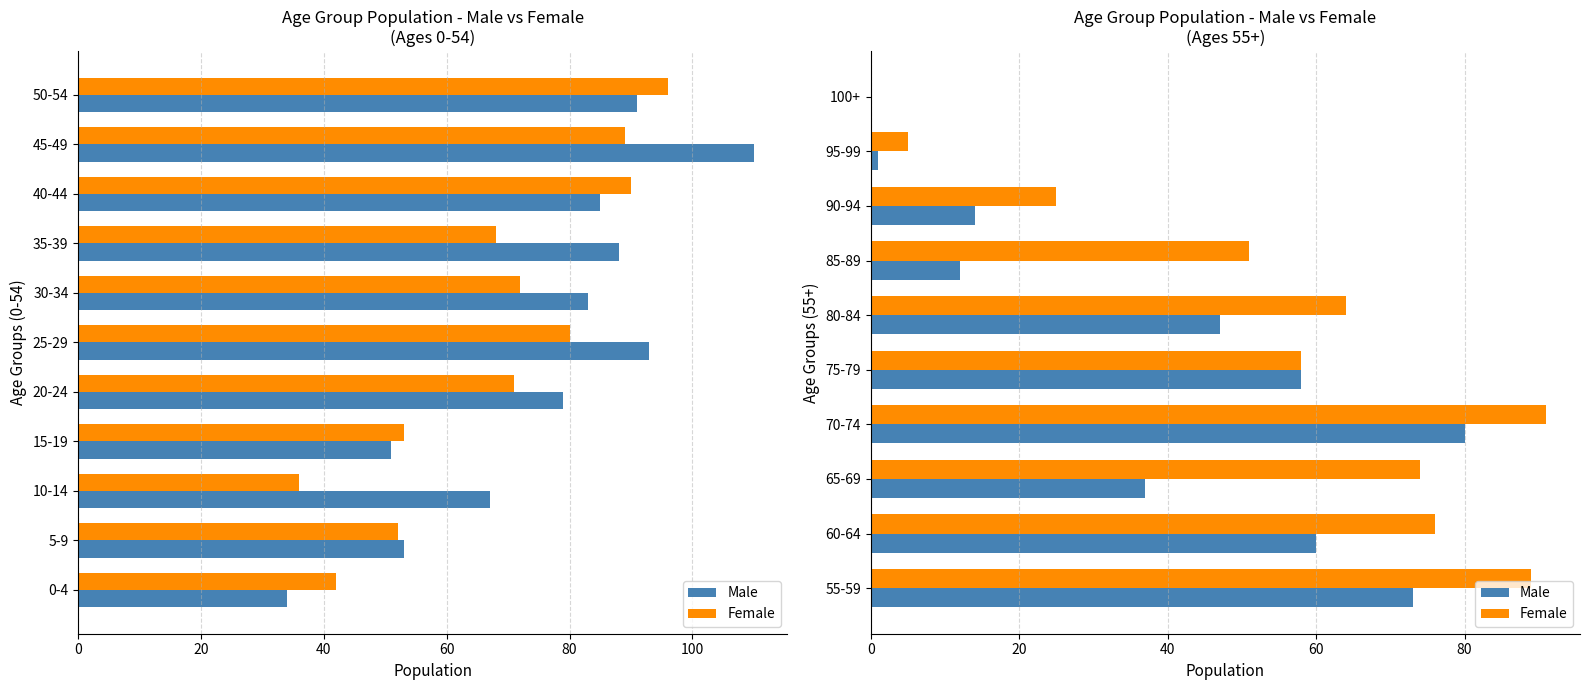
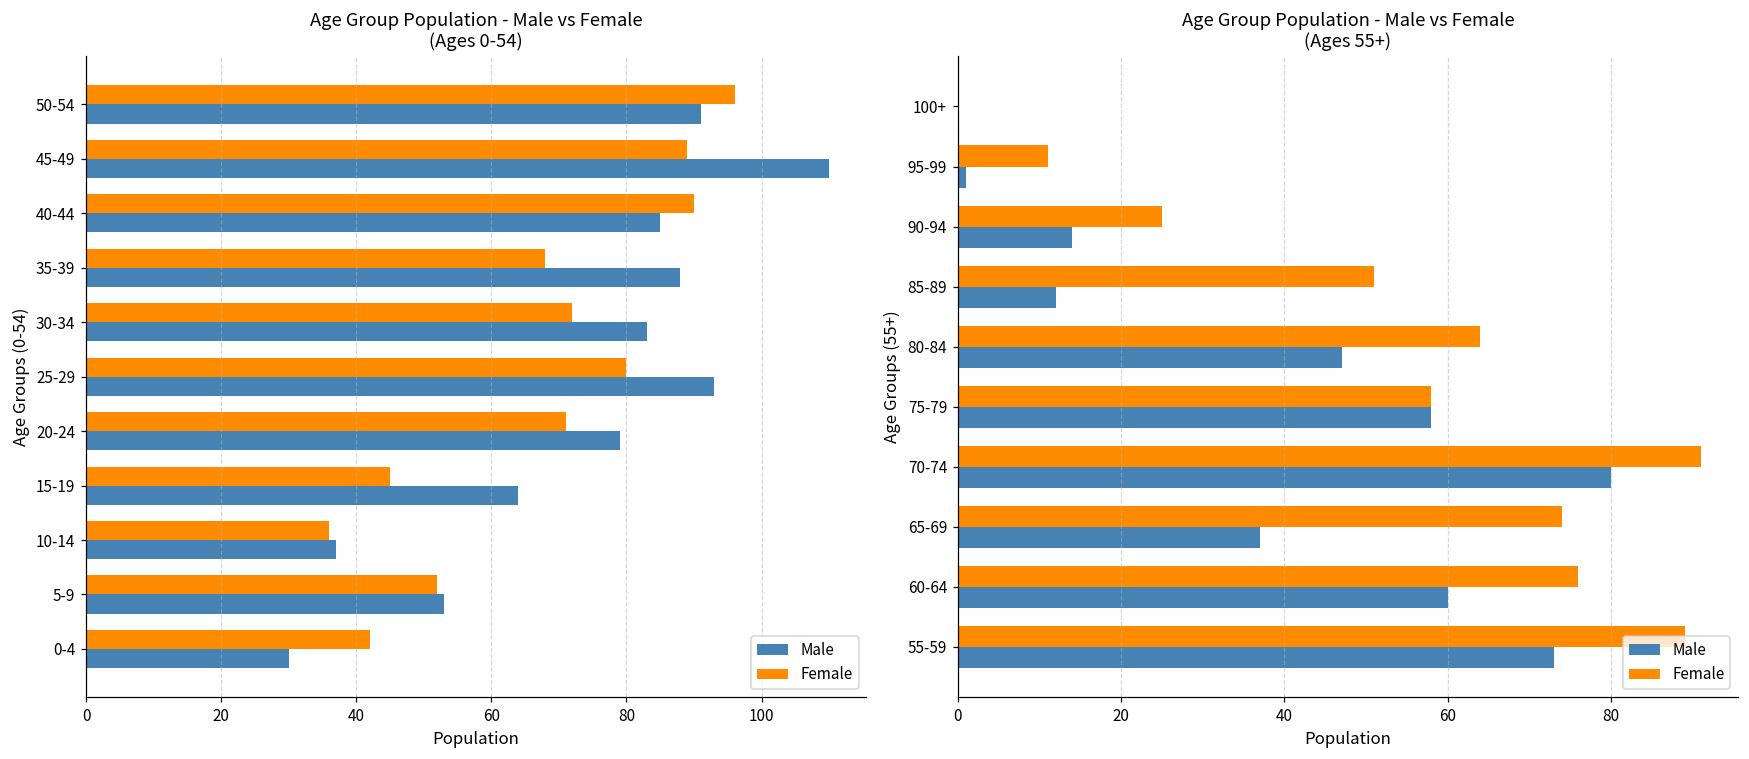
  {
    "Age Group Population - Male vs Female (Ages 0-54)": {
      "Male": {
        "50-54": 91,
        "45-49": 110,
        "40-44": 85,
        "35-39": 88,
        "30-34": 83,
        "25-29": 93,
        "20-24": 79,
-       "15-19": 51,
-       "10-14": 67,
+       "15-19": 64,
+       "10-14": 37,
        "5-9": 53,
-       "0-4": 34
+       "0-4": 30
      },
      "Female": {
        "50-54": 96,
        "45-49": 89,
        "40-44": 90,
        "35-39": 68,
        "30-34": 72,
        "25-29": 80,
        "20-24": 71,
-       "15-19": 53,
+       "15-19": 45,
        "10-14": 36,
        "5-9": 52,
        "0-4": 42
      }
    },
    "Age Group Population - Male vs Female (Ages 55+)": {
      "Male": {
        "100+": 0,
        "95-99": 1,
        "90-94": 14,
        "85-89": 12,
        "80-84": 47,
        "75-79": 58,
        "70-74": 80,
        "65-69": 37,
        "60-64": 60,
        "55-59": 73
      },
      "Female": {
        "100+": 0,
-       "95-99": 5,
+       "95-99": 11,
        "90-94": 25,
        "85-89": 51,
        "80-84": 64,
        "75-79": 58,
        "70-74": 91,
        "65-69": 74,
        "60-64": 76,
        "55-59": 89
      }
    }
  }
